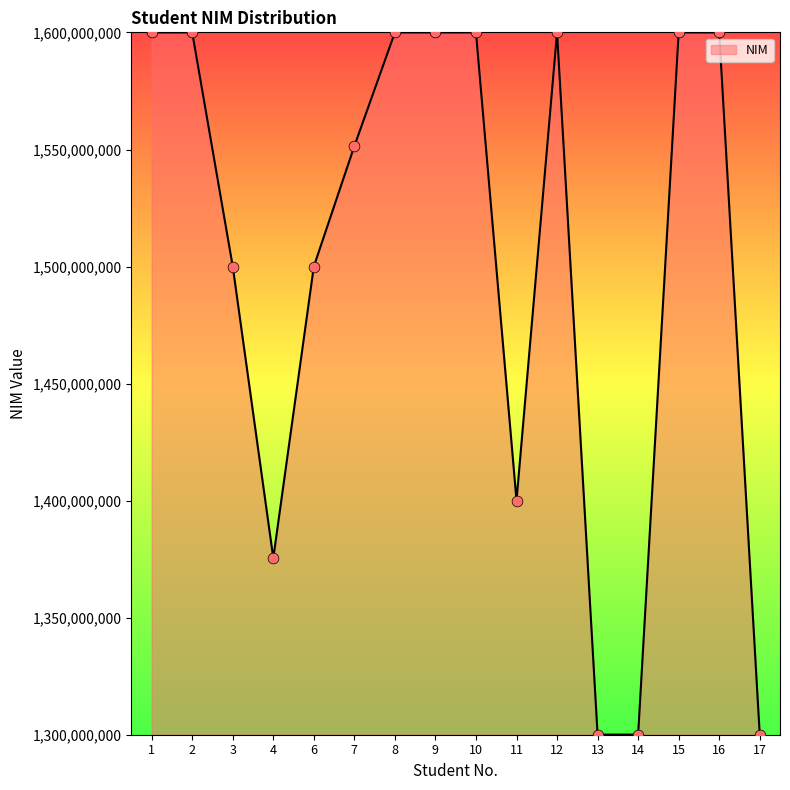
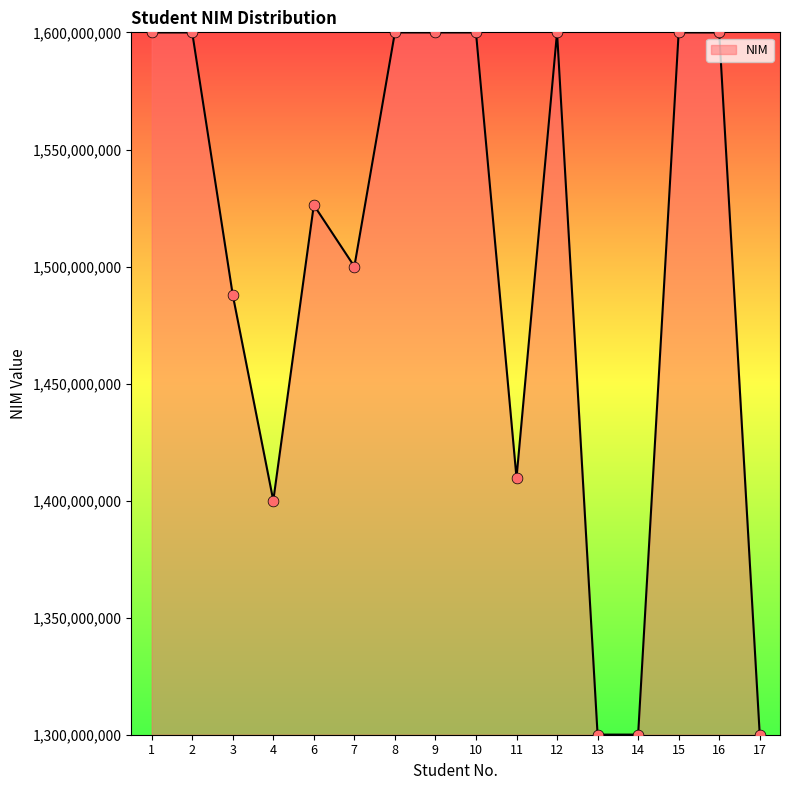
  {
    "1": "1,600,000,000",
    "2": "1,600,000,000",
-   "3": "1,500,000,000",
-   "4": "1,375,000,000",
-   "6": "1,500,000,000",
-   "7": "1,551,000,000",
+   "3": "1,488,000,000",
+   "4": "1,400,000,000",
+   "6": "1,526,000,000",
+   "7": "1,500,000,000",
    "8": "1,600,000,000",
    "9": "1,600,000,000",
    "10": "1,600,000,000",
-   "11": "1,400,000,000",
+   "11": "1,410,000,000",
    "12": "1,600,000,000",
    "13": "1,300,000,000",
    "14": "1,300,000,000",
    "15": "1,600,000,000",
    "16": "1,600,000,000",
    "17": "1,300,000,000"
  }
